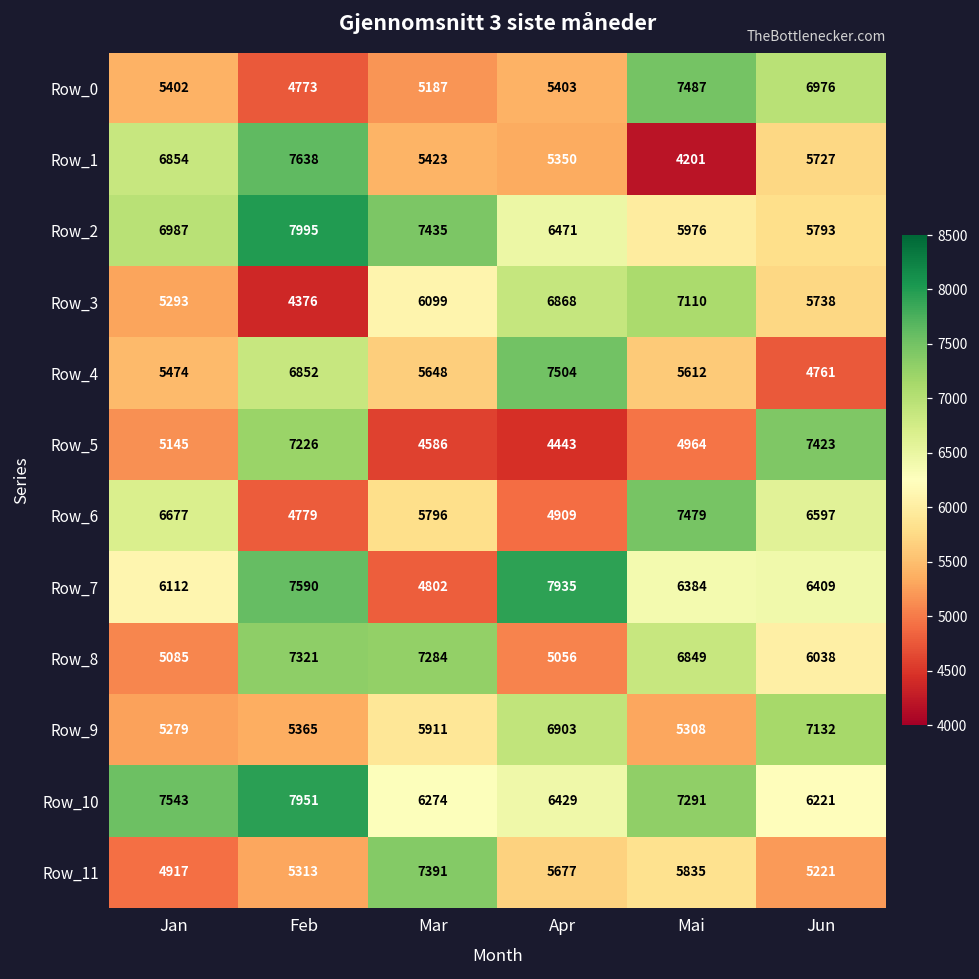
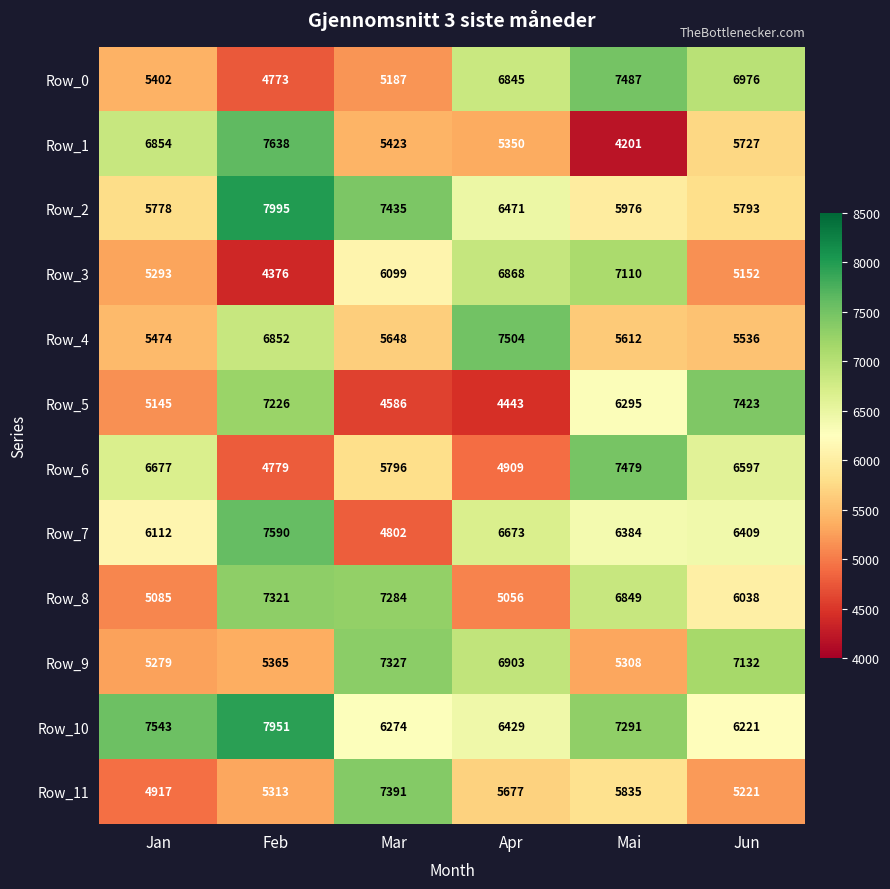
  {
    "Row_0": {
      "Jan": 5402,
      "Feb": 4773,
      "Mar": 5187,
-     "Apr": 5403,
+     "Apr": 6845,
      "Mai": 7487,
      "Jun": 6976
    },
    "Row_1": {
      "Jan": 6854,
      "Feb": 7638,
      "Mar": 5423,
      "Apr": 5350,
      "Mai": 4201,
      "Jun": 5727
    },
    "Row_2": {
-     "Jan": 6987,
+     "Jan": 5778,
      "Feb": 7995,
      "Mar": 7435,
      "Apr": 6471,
      "Mai": 5976,
      "Jun": 5793
    },
    "Row_3": {
      "Jan": 5293,
      "Feb": 4376,
      "Mar": 6099,
      "Apr": 6868,
      "Mai": 7110,
-     "Jun": 5738
+     "Jun": 5152
    },
    "Row_4": {
      "Jan": 5474,
      "Feb": 6852,
      "Mar": 5648,
      "Apr": 7504,
      "Mai": 5612,
-     "Jun": 4761
+     "Jun": 5536
    },
    "Row_5": {
      "Jan": 5145,
      "Feb": 7226,
      "Mar": 4586,
      "Apr": 4443,
-     "Mai": 4964,
+     "Mai": 6295,
      "Jun": 7423
    },
    "Row_6": {
      "Jan": 6677,
      "Feb": 4779,
      "Mar": 5796,
      "Apr": 4909,
      "Mai": 7479,
      "Jun": 6597
    },
    "Row_7": {
      "Jan": 6112,
      "Feb": 7590,
      "Mar": 4802,
-     "Apr": 7935,
+     "Apr": 6673,
      "Mai": 6384,
      "Jun": 6409
    },
    "Row_8": {
      "Jan": 5085,
      "Feb": 7321,
      "Mar": 7284,
      "Apr": 5056,
      "Mai": 6849,
      "Jun": 6038
    },
    "Row_9": {
      "Jan": 5279,
      "Feb": 5365,
-     "Mar": 5911,
+     "Mar": 7327,
      "Apr": 6903,
      "Mai": 5308,
      "Jun": 7132
    },
    "Row_10": {
      "Jan": 7543,
      "Feb": 7951,
      "Mar": 6274,
      "Apr": 6429,
      "Mai": 7291,
      "Jun": 6221
    },
    "Row_11": {
      "Jan": 4917,
      "Feb": 5313,
      "Mar": 7391,
      "Apr": 5677,
      "Mai": 5835,
      "Jun": 5221
    }
  }
